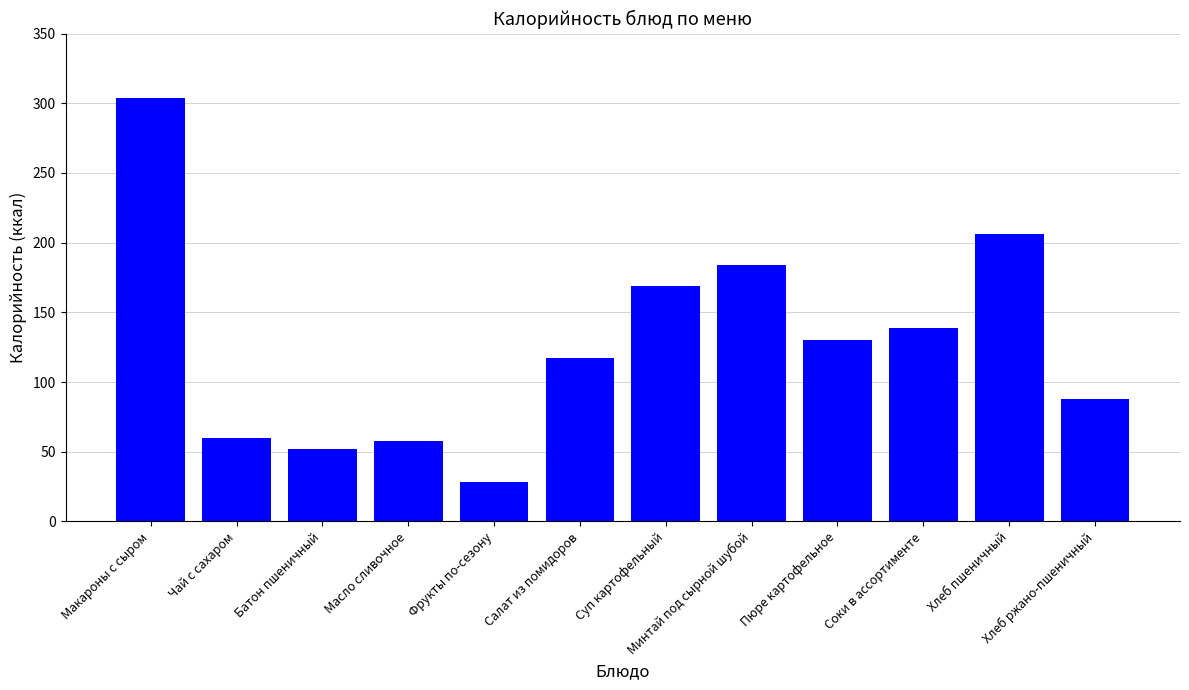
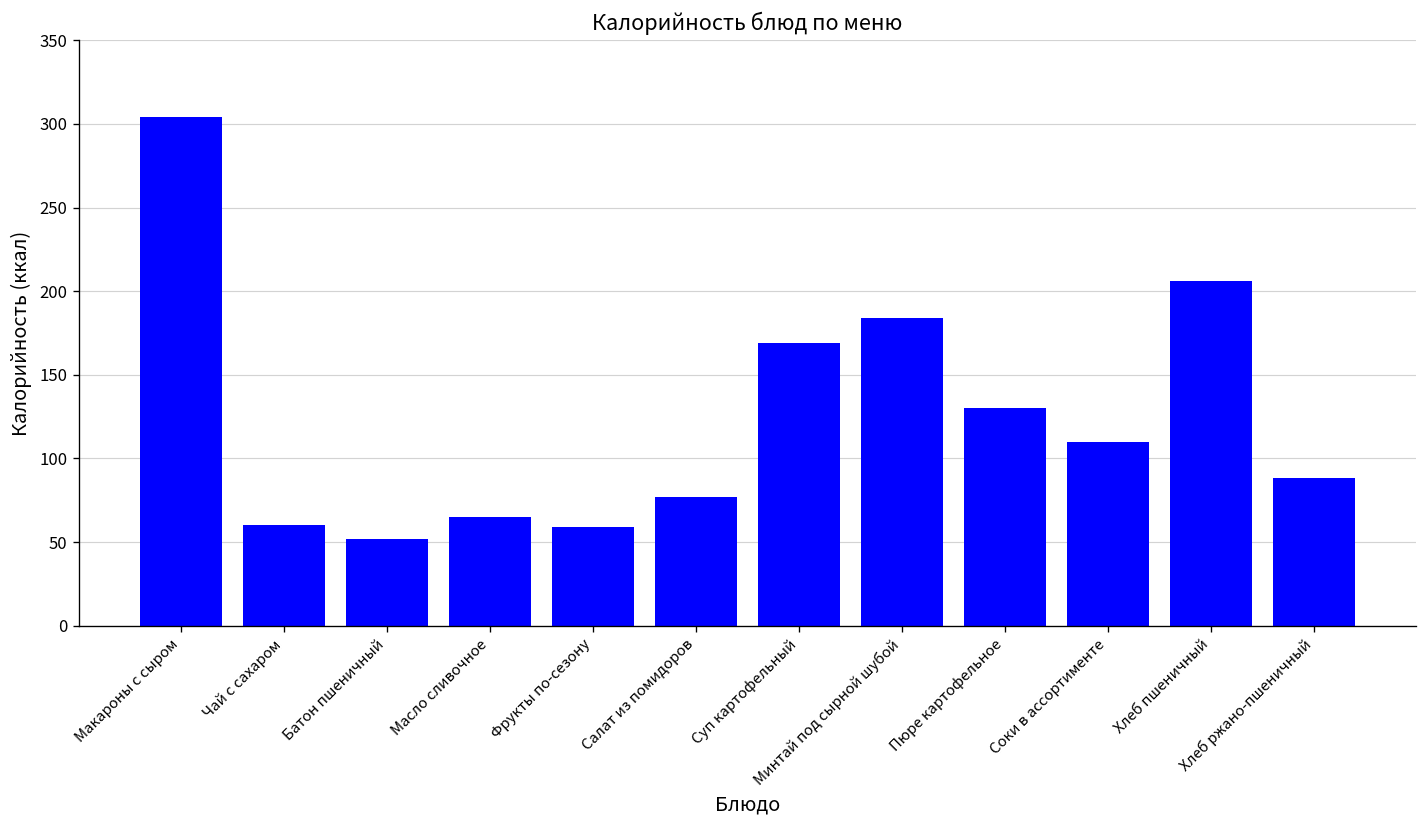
  {
    "Макароны с сыром": 304,
    "Чай с сахаром": 60,
    "Батон пшеничный": 52,
-   "Масло сливочное": 58,
-   "Фрукты по-сезону": 28,
-   "Салат из помидоров": 117,
+   "Масло сливочное": 65,
+   "Фрукты по-сезону": 59,
+   "Салат из помидоров": 77,
    "Суп картофельный": 169,
    "Минтай под сырной шубой": 184,
    "Пюре картофельное": 130,
-   "Соки в ассортименте": 139,
+   "Соки в ассортименте": 110,
    "Хлеб пшеничный": 206,
    "Хлеб ржано-пшеничный": 88
  }
